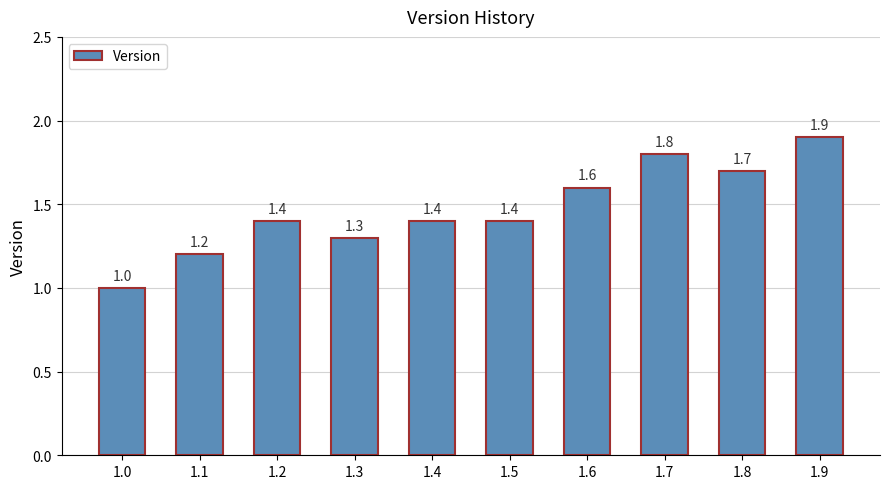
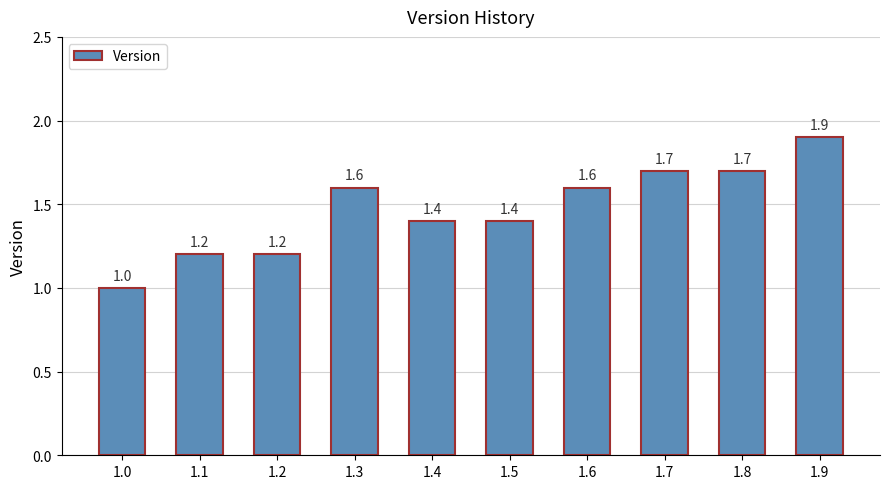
  {
    "1.0": 1.0,
    "1.1": 1.2,
-   "1.2": 1.4,
-   "1.3": 1.3,
+   "1.2": 1.2,
+   "1.3": 1.6,
    "1.4": 1.4,
    "1.5": 1.4,
    "1.6": 1.6,
-   "1.7": 1.8,
+   "1.7": 1.7,
    "1.8": 1.7,
    "1.9": 1.9
  }
